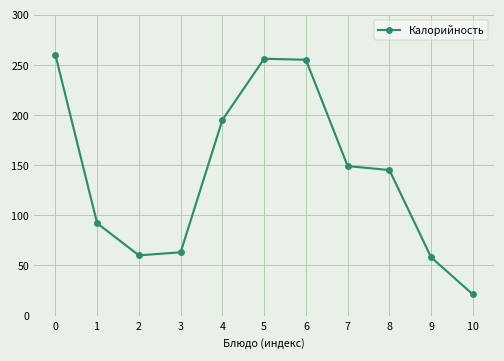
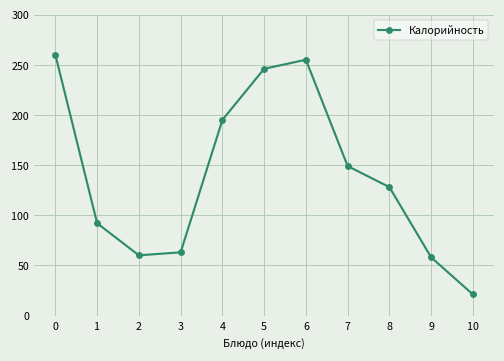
  {
    "0": 260,
    "1": 90,
    "2": 60,
    "3": 60,
    "4": 200,
-   "5": 260,
+   "5": 250,
    "6": 260,
    "7": 150,
-   "8": 150,
+   "8": 130,
    "9": 60,
    "10": 20
  }
